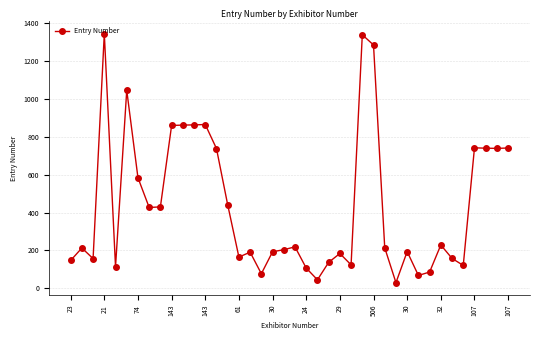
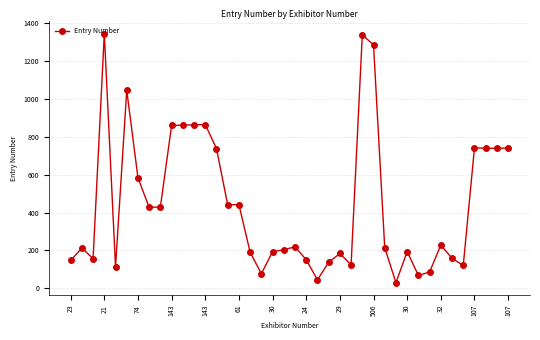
  {
    "21": 1350,
    "74": 580,
-   "61": 170,
-   "24": 110,
+   "61": 440,
+   "24": 150,
    "506": 1290
  }
